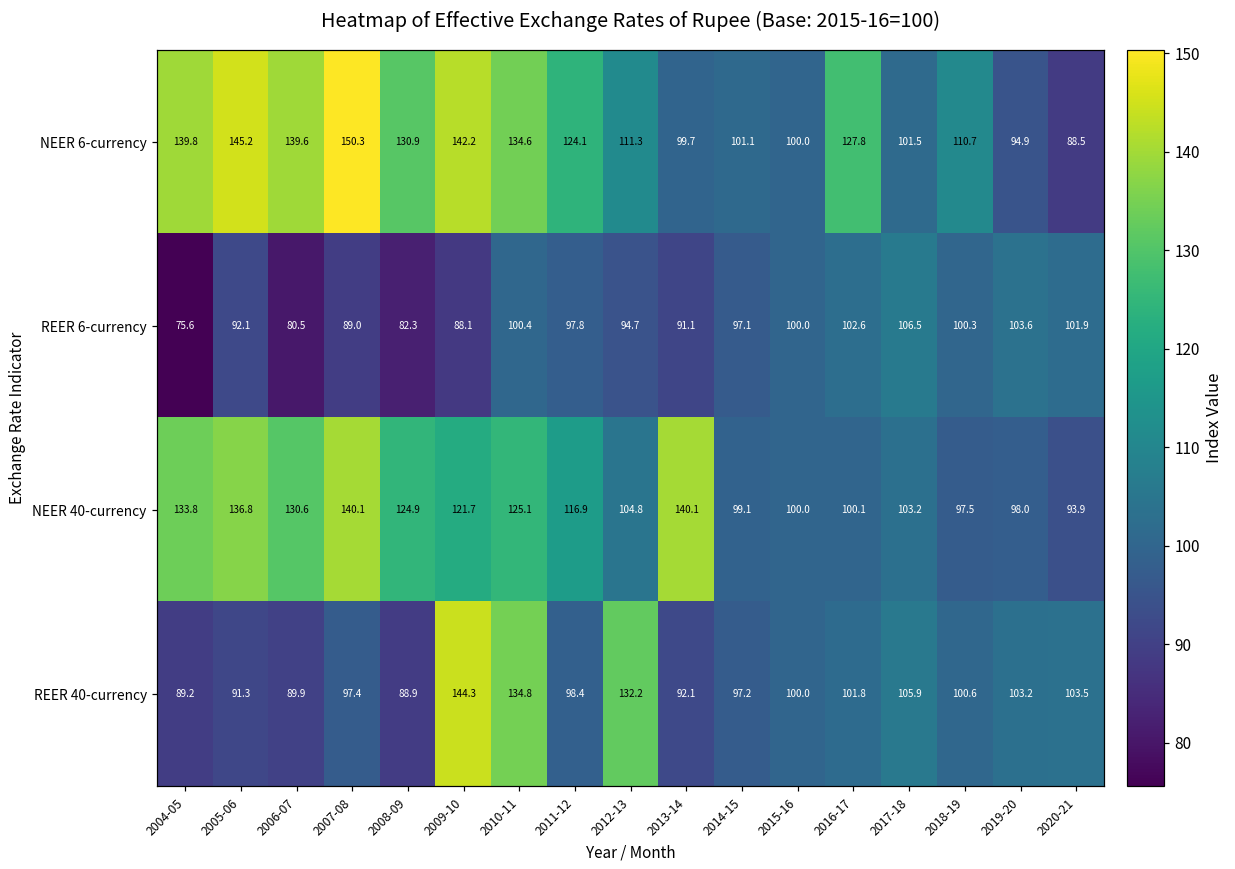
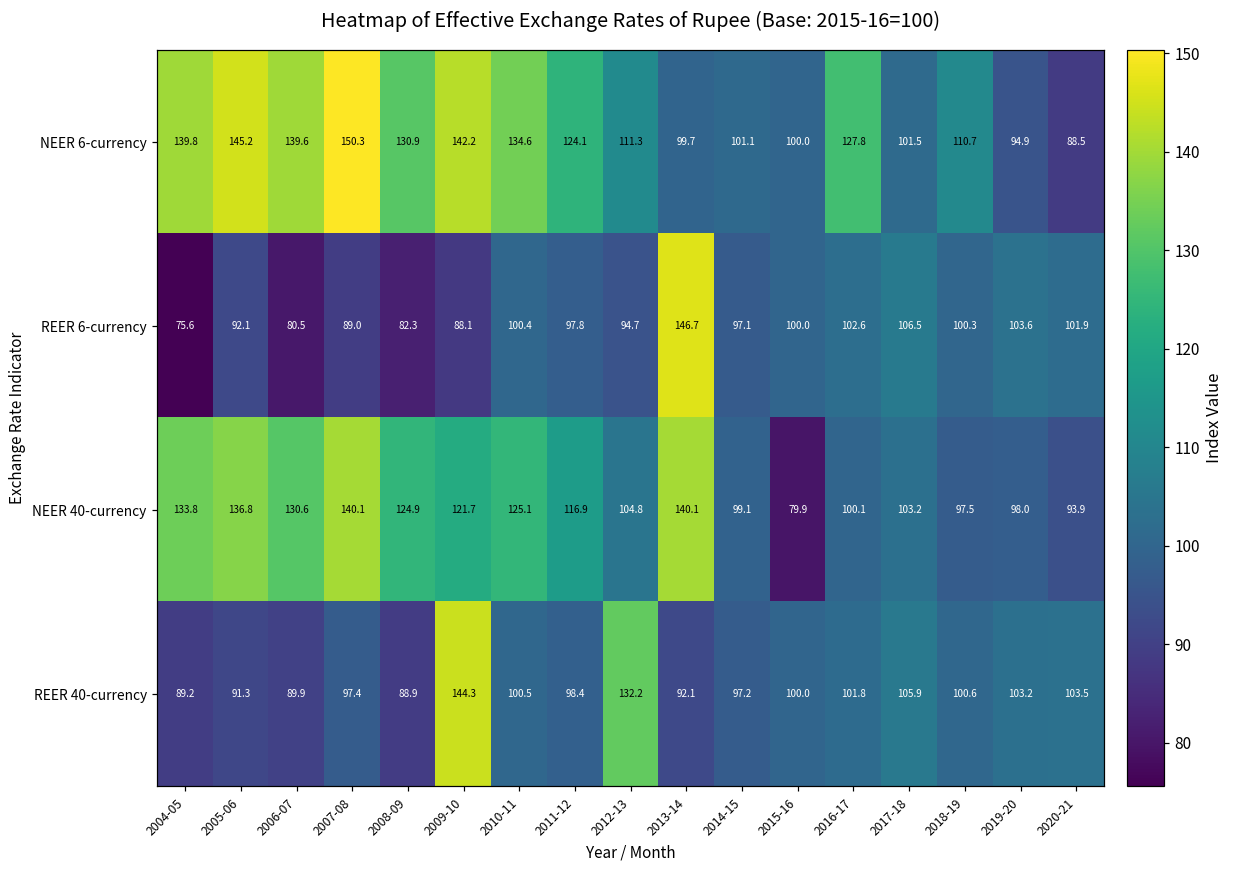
  {
    "NEER 6-currency": {
      "2004-05": 139.8,
      "2005-06": 145.2,
      "2006-07": 139.6,
      "2007-08": 150.3,
      "2008-09": 130.9,
      "2009-10": 142.2,
      "2010-11": 134.6,
      "2011-12": 124.1,
      "2012-13": 111.3,
      "2013-14": 99.7,
      "2014-15": 101.1,
      "2015-16": 100.0,
      "2016-17": 127.8,
      "2017-18": 101.5,
      "2018-19": 110.7,
      "2019-20": 94.9,
      "2020-21": 88.5
    },
    "REER 6-currency": {
      "2004-05": 75.6,
      "2005-06": 92.1,
      "2006-07": 80.5,
      "2007-08": 89.0,
      "2008-09": 82.3,
      "2009-10": 88.1,
      "2010-11": 100.4,
      "2011-12": 97.8,
      "2012-13": 94.7,
-     "2013-14": 91.1,
+     "2013-14": 146.7,
      "2014-15": 97.1,
      "2015-16": 100.0,
      "2016-17": 102.6,
      "2017-18": 106.5,
      "2018-19": 100.3,
      "2019-20": 103.6,
      "2020-21": 101.9
    },
    "NEER 40-currency": {
      "2004-05": 133.8,
      "2005-06": 136.8,
      "2006-07": 130.6,
      "2007-08": 140.1,
      "2008-09": 124.9,
      "2009-10": 121.7,
      "2010-11": 125.1,
      "2011-12": 116.9,
      "2012-13": 104.8,
      "2013-14": 140.1,
      "2014-15": 99.1,
-     "2015-16": 100.0,
+     "2015-16": 79.9,
      "2016-17": 100.1,
      "2017-18": 103.2,
      "2018-19": 97.5,
      "2019-20": 98.0,
      "2020-21": 93.9
    },
    "REER 40-currency": {
      "2004-05": 89.2,
      "2005-06": 91.3,
      "2006-07": 89.9,
      "2007-08": 97.4,
      "2008-09": 88.9,
      "2009-10": 144.3,
-     "2010-11": 134.8,
+     "2010-11": 100.5,
      "2011-12": 98.4,
      "2012-13": 132.2,
      "2013-14": 92.1,
      "2014-15": 97.2,
      "2015-16": 100.0,
      "2016-17": 101.8,
      "2017-18": 105.9,
      "2018-19": 100.6,
      "2019-20": 103.2,
      "2020-21": 103.5
    }
  }
